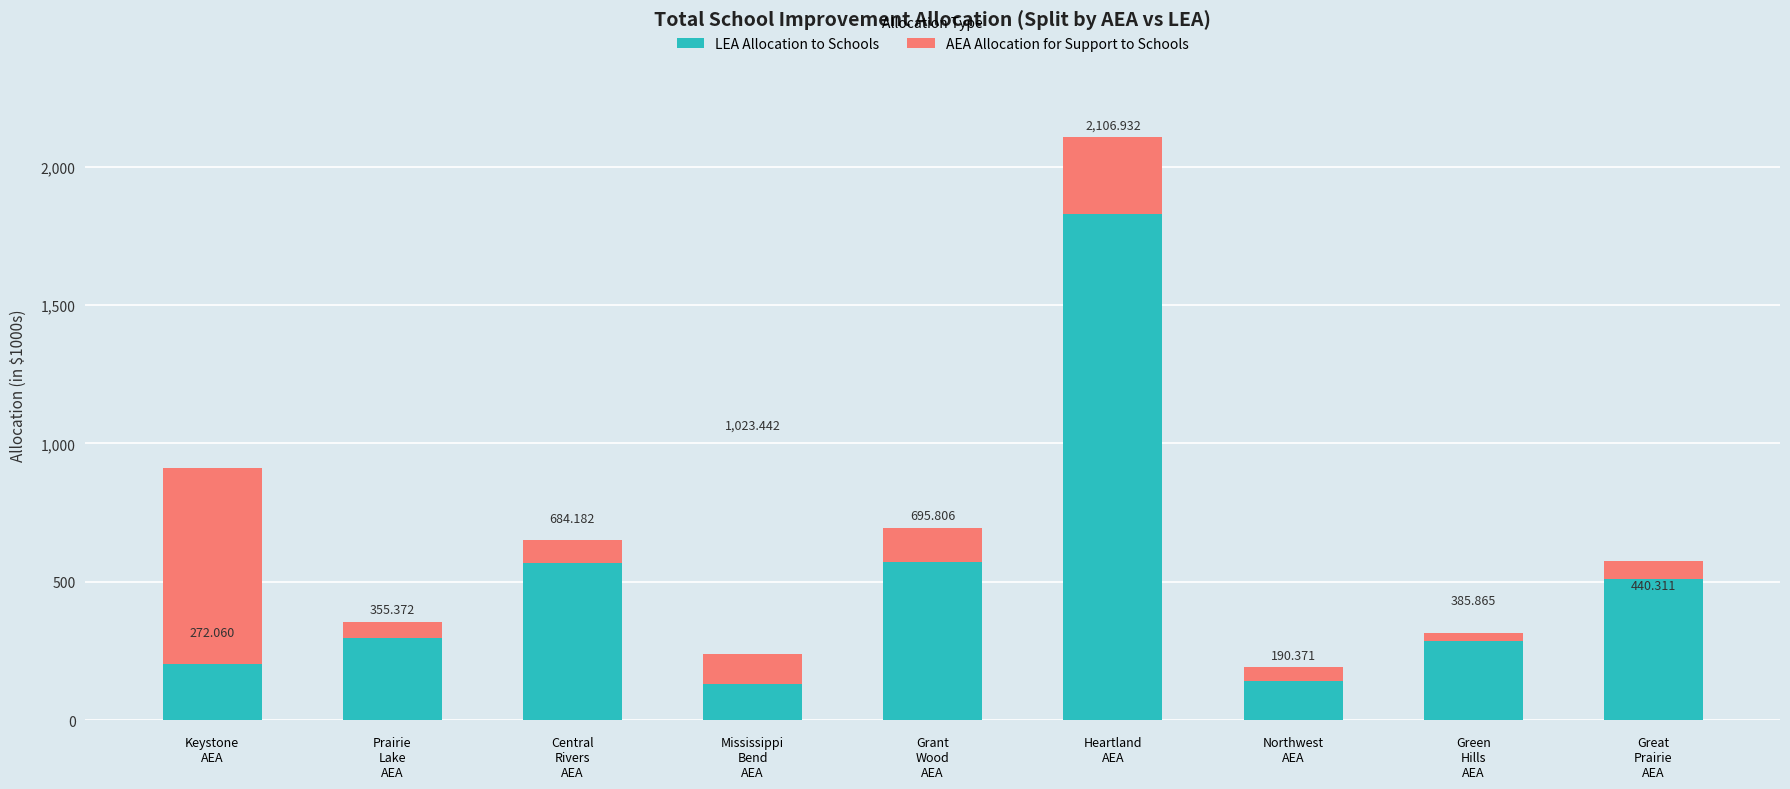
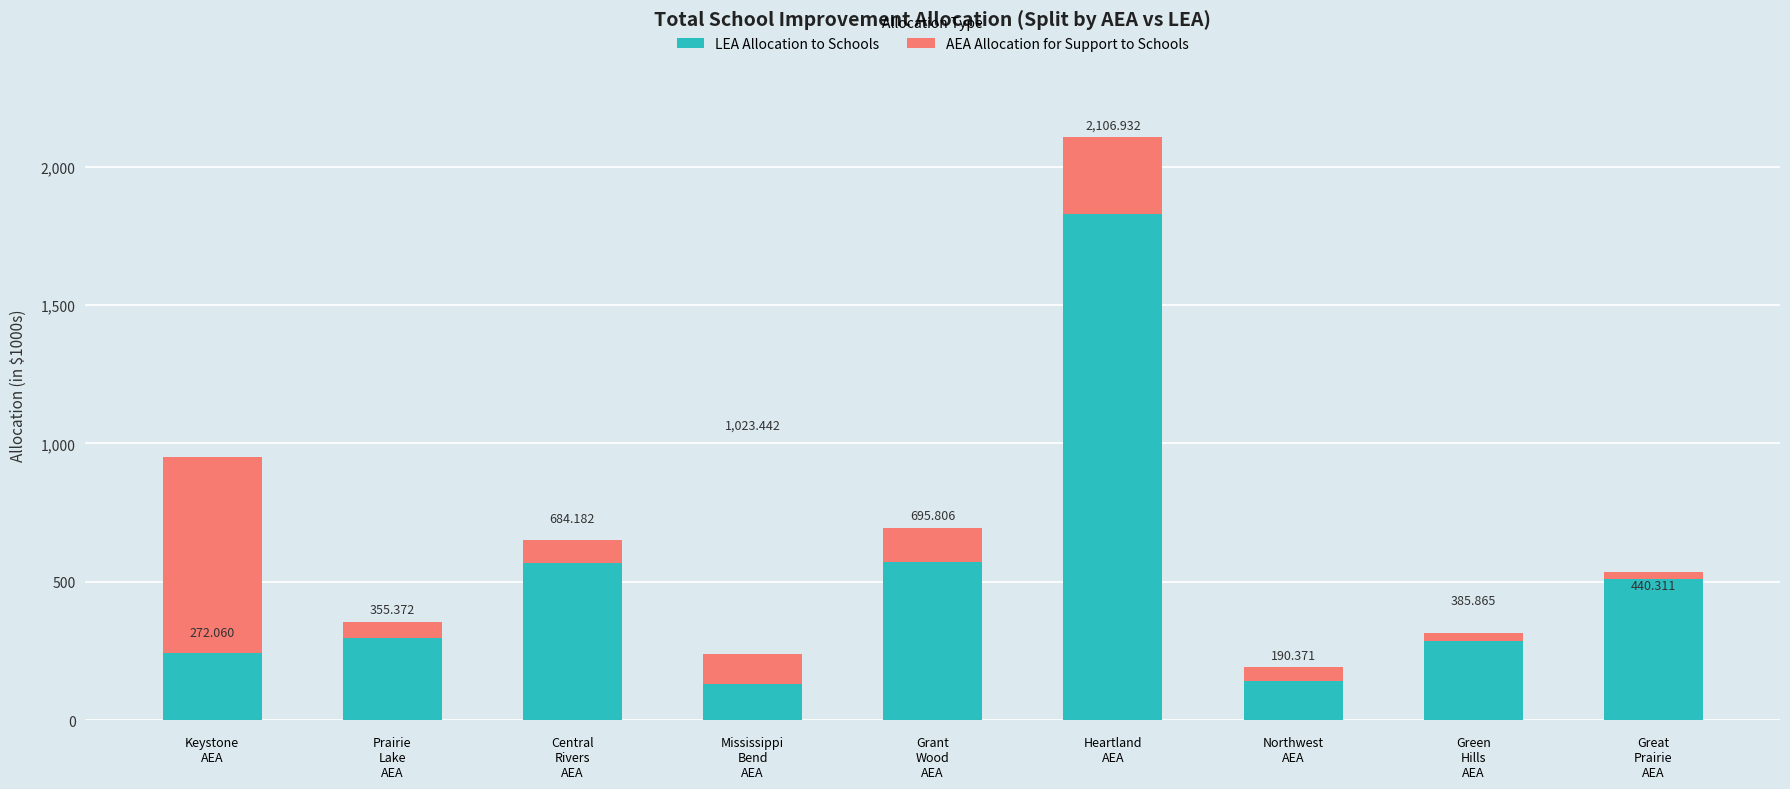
  {
    "LEA Allocation to Schools": {
-     "Keystone AEA": "200",
+     "Keystone AEA": "240",
      "Prairie Lake AEA": "300",
      "Central Rivers AEA": "570",
      "Mississippi Bend AEA": "130",
      "Grant Wood AEA": "570",
      "Heartland AEA": "1,830",
      "Northwest AEA": "140",
      "Green Hills AEA": "280"
    },
    "AEA Allocation for Support to Schools": {
      "Mississippi Bend AEA": "110",
      "Green Hills AEA": "30",
-     "Great Prairie AEA": "70"
+     "Great Prairie AEA": "30"
    }
  }
